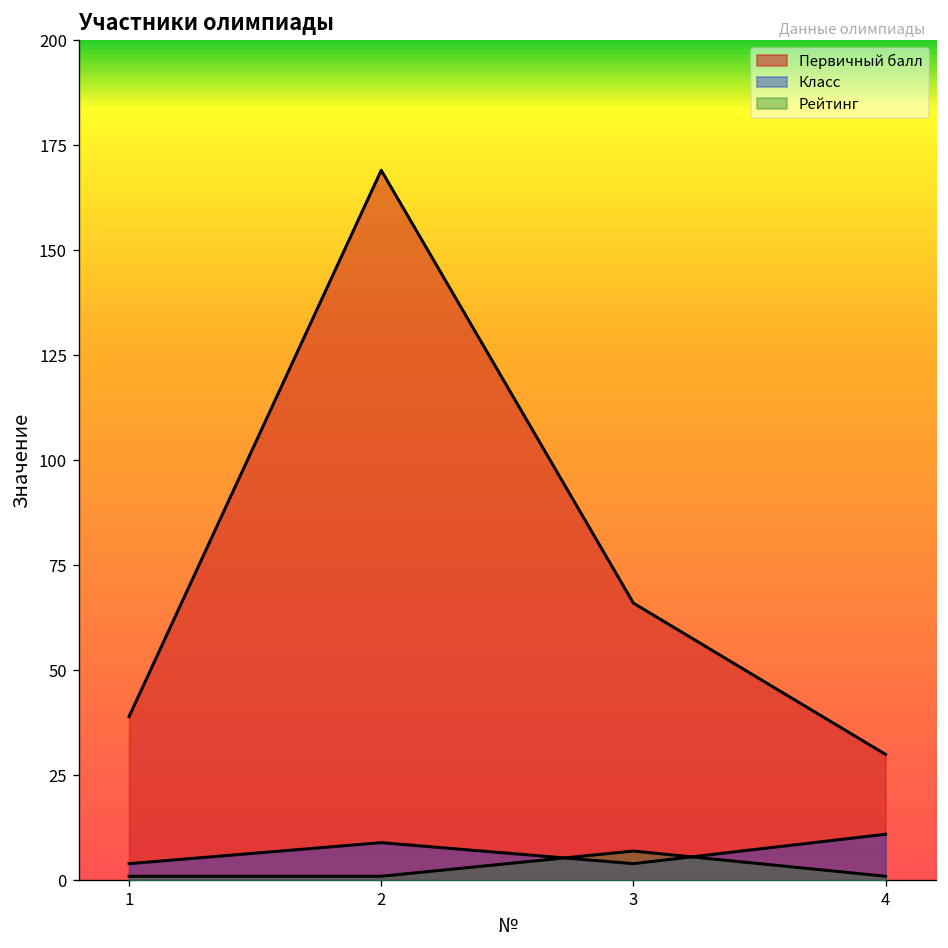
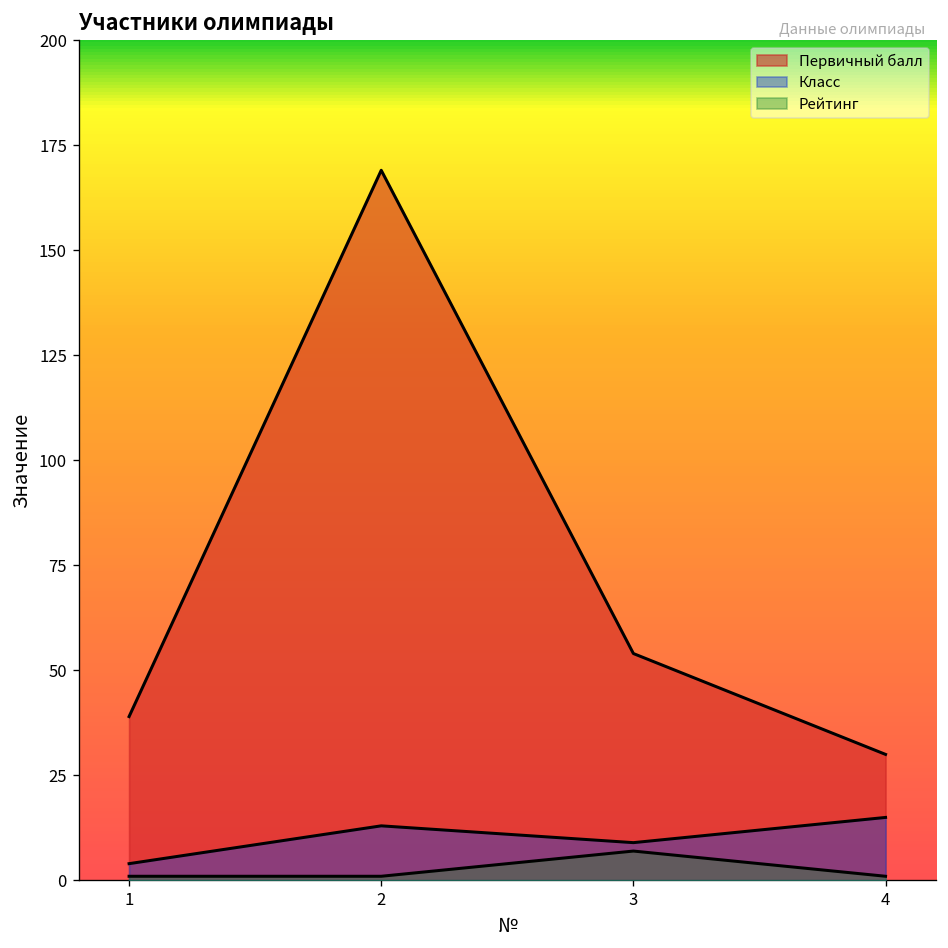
  {
    "Первичный балл": {
      "1": 39,
      "2": 169,
-     "3": 66,
+     "3": 54,
      "4": 30
    },
    "Класс": {
      "1": 4,
-     "2": 9,
-     "3": 4,
-     "4": 11
+     "2": 13,
+     "3": 9,
+     "4": 15
    },
    "Рейтинг": {
      "1": 1,
      "2": 1,
      "3": 7,
      "4": 1
    }
  }
